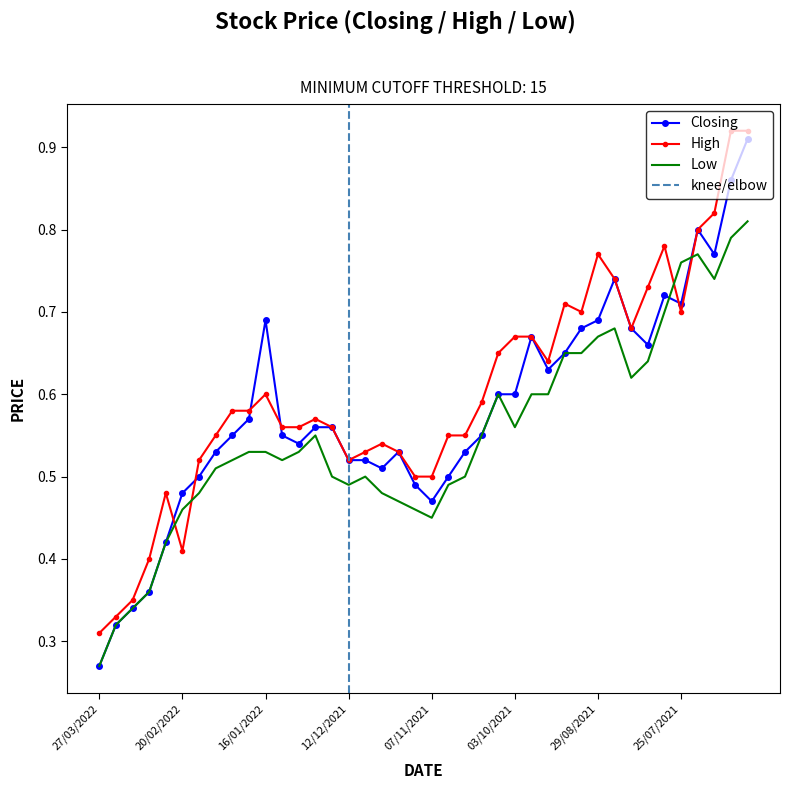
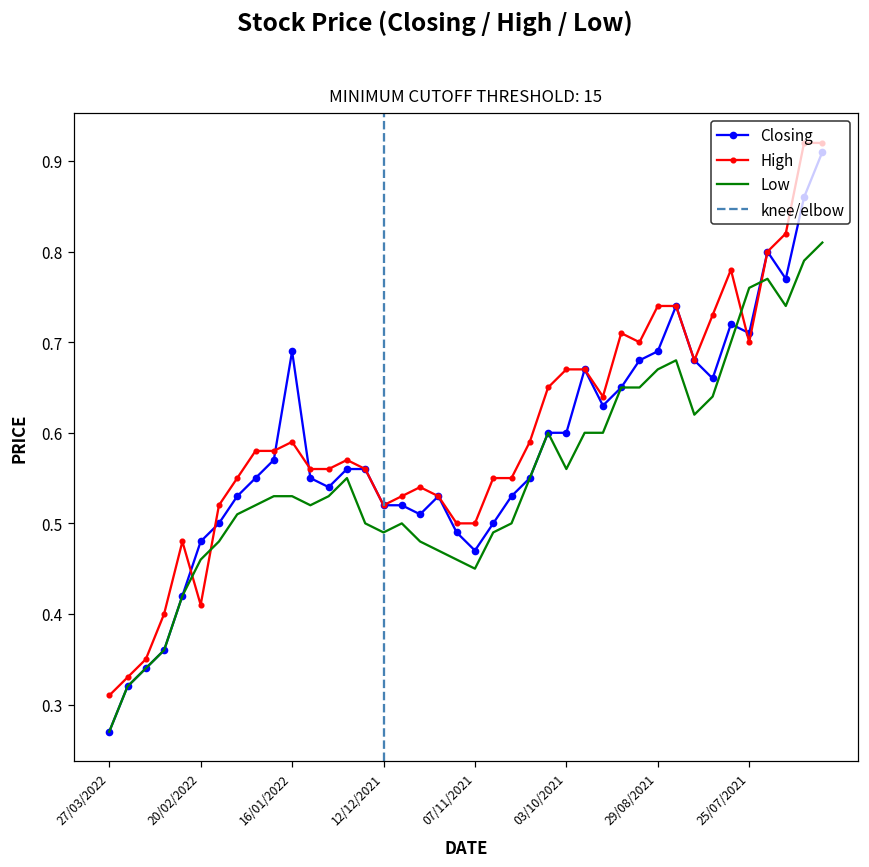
  {
    "Closing": {
      "20/02/2022": 0.48,
      "16/01/2022": 0.69,
      "07/11/2021": 0.47,
      "03/10/2021": 0.60,
      "29/08/2021": 0.69,
      "25/07/2021": 0.71
    },
    "High": {
      "27/03/2022": 0.31,
      "20/02/2022": 0.41,
-     "16/01/2022": 0.60,
+     "16/01/2022": 0.59,
      "07/11/2021": 0.50,
      "03/10/2021": 0.67,
-     "29/08/2021": 0.77,
+     "29/08/2021": 0.74,
      "25/07/2021": 0.70
    },
    "Low": {
      "20/02/2022": 0.46,
      "16/01/2022": 0.53,
      "12/12/2021": 0.49,
      "07/11/2021": 0.45,
      "03/10/2021": 0.56,
      "29/08/2021": 0.67,
      "25/07/2021": 0.76
    }
  }
